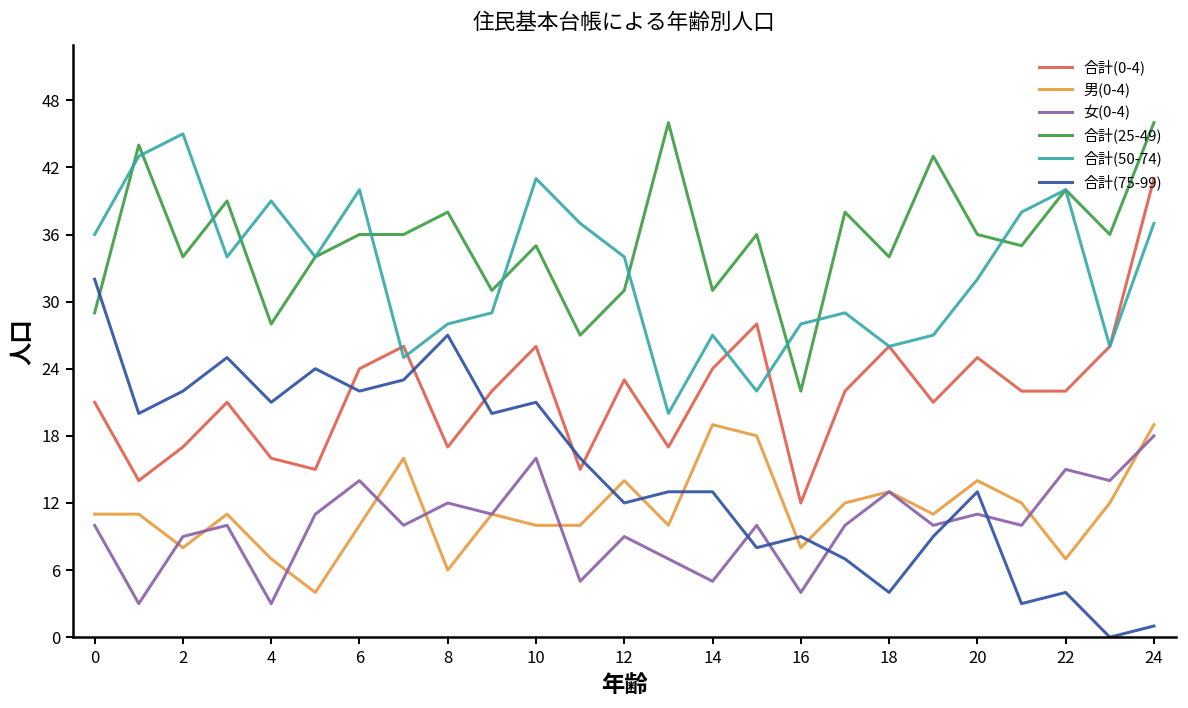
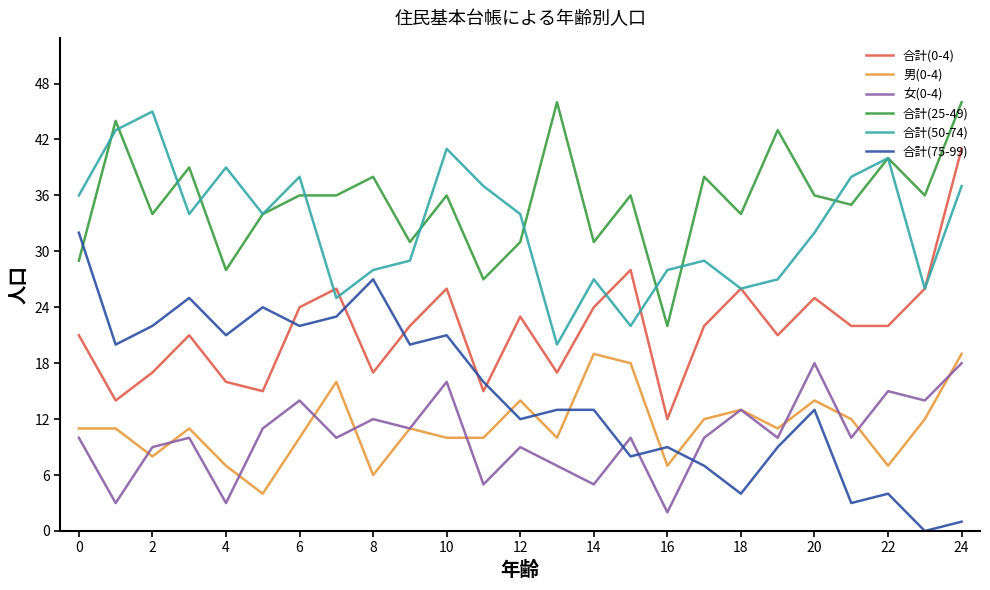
  {
    "合計(0-4)": {
      "0": 21,
      "2": 17,
      "4": 16,
      "6": 24,
      "8": 17,
      "10": 26,
      "12": 23,
      "14": 24,
      "16": 12,
      "20": 25,
      "22": 22,
      "24": 41
    },
    "男(0-4)": {
      "0": 11,
      "2": 8,
      "4": 7,
      "6": 10,
      "8": 6,
      "10": 10,
      "12": 14,
      "14": 19,
-     "16": 8,
+     "16": 7,
      "20": 14,
      "22": 7,
      "24": 19
    },
    "女(0-4)": {
      "0": 10,
      "2": 9,
      "4": 3,
      "6": 14,
      "8": 12,
      "10": 16,
      "12": 9,
      "14": 5,
-     "16": 4,
-     "20": 11,
+     "16": 2,
+     "20": 18,
      "22": 15,
      "24": 18
    },
    "合計(25-49)": {
      "0": 29,
      "2": 34,
      "4": 28,
      "6": 36,
      "8": 38,
-     "10": 35,
+     "10": 36,
      "12": 31,
      "14": 31,
      "16": 22,
      "18": 34,
      "20": 36,
      "24": 46
    },
    "合計(50-74)": {
      "0": 36,
      "2": 45,
      "4": 39,
-     "6": 40,
+     "6": 38,
      "8": 28,
      "10": 41,
      "12": 34,
      "14": 27,
      "16": 28,
      "20": 32,
      "24": 37
    },
    "合計(75-99)": {
      "0": 32,
      "2": 22,
      "4": 21,
      "6": 22,
      "8": 27,
      "10": 21,
      "12": 12,
      "14": 13,
      "16": 9,
      "18": 4,
      "20": 13,
      "22": 4,
      "24": 1
    }
  }
